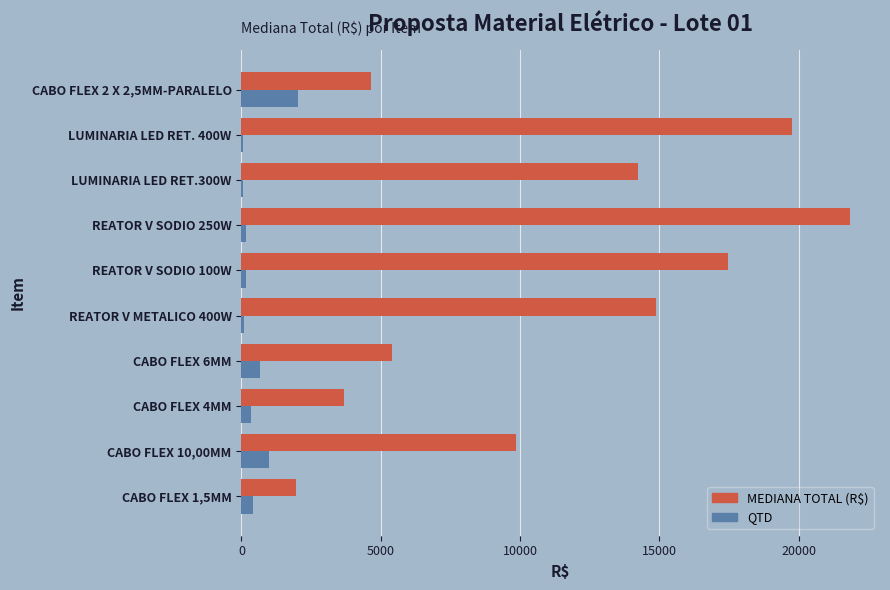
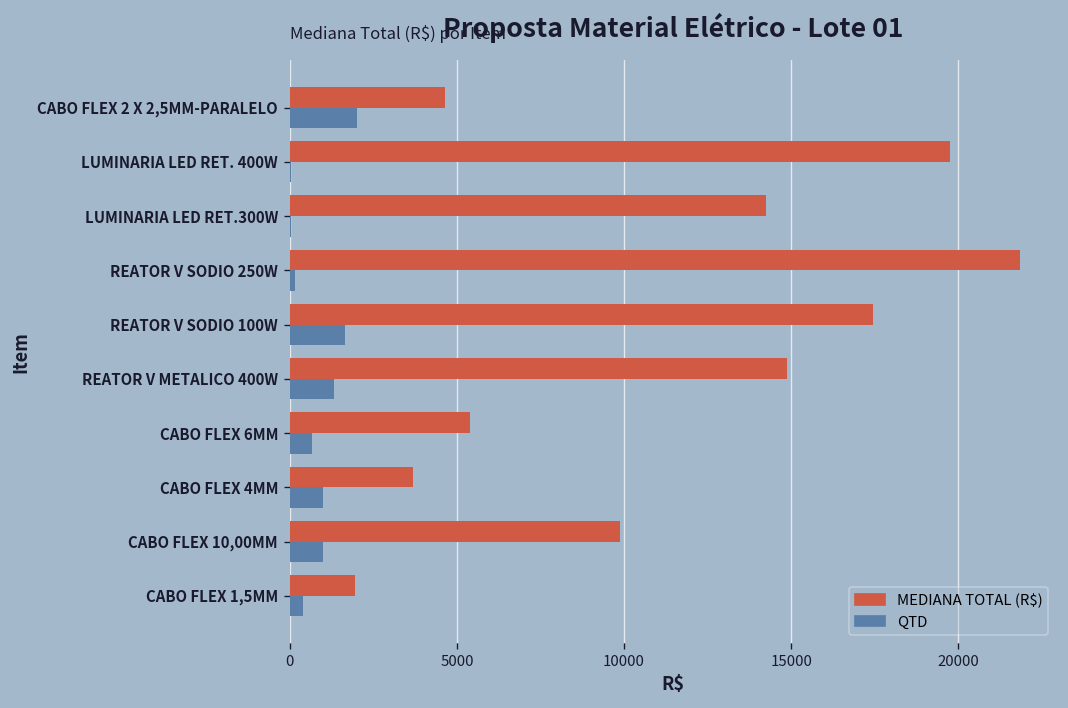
  {
    "QTD": {
      "CABO FLEX 2 X 2,5MM-PARALELO": 2000,
      "REATOR V SODIO 250W": 200,
-     "REATOR V SODIO 100W": 200,
-     "REATOR V METALICO 400W": 100,
+     "REATOR V SODIO 100W": 1700,
+     "REATOR V METALICO 400W": 1300,
      "CABO FLEX 6MM": 700,
-     "CABO FLEX 4MM": 300,
+     "CABO FLEX 4MM": 1000,
      "CABO FLEX 10,00MM": 1000,
      "CABO FLEX 1,5MM": 400
    }
  }
